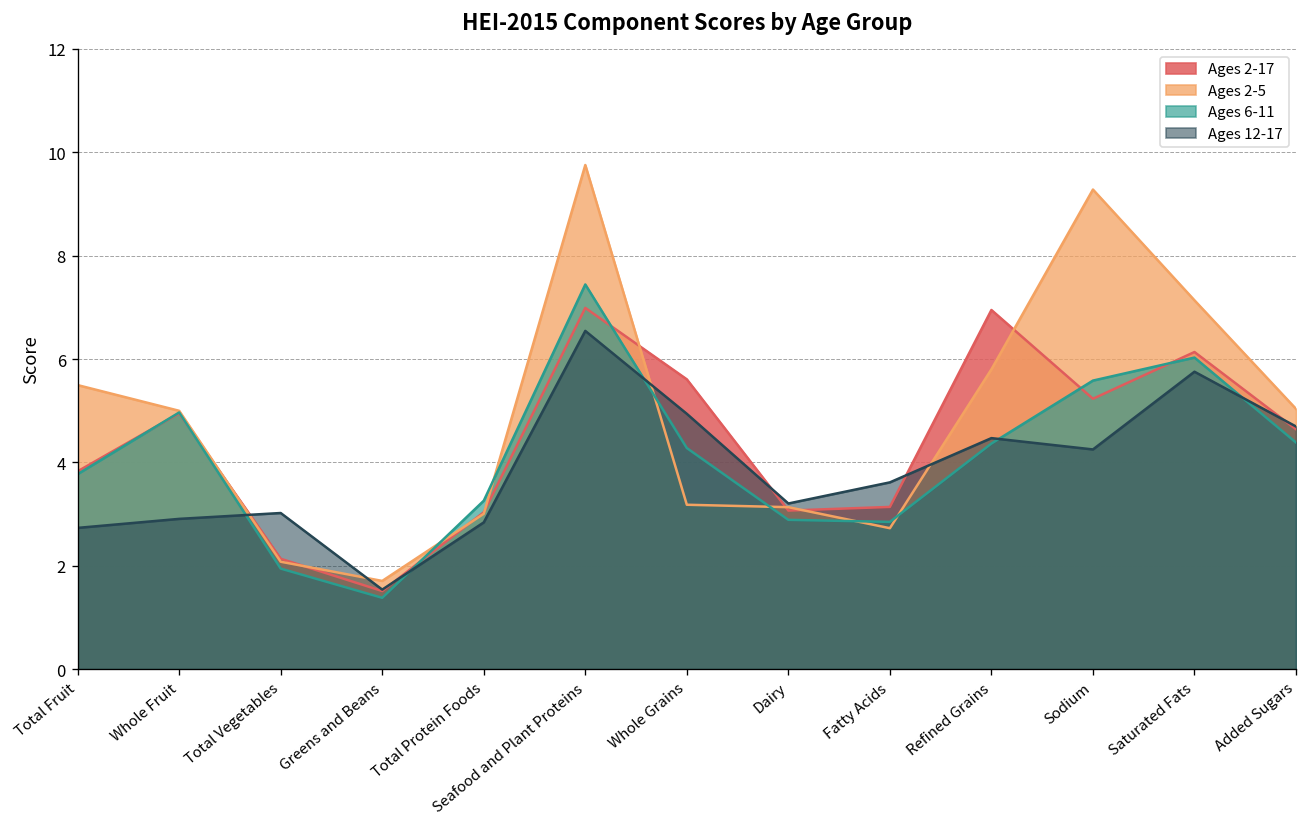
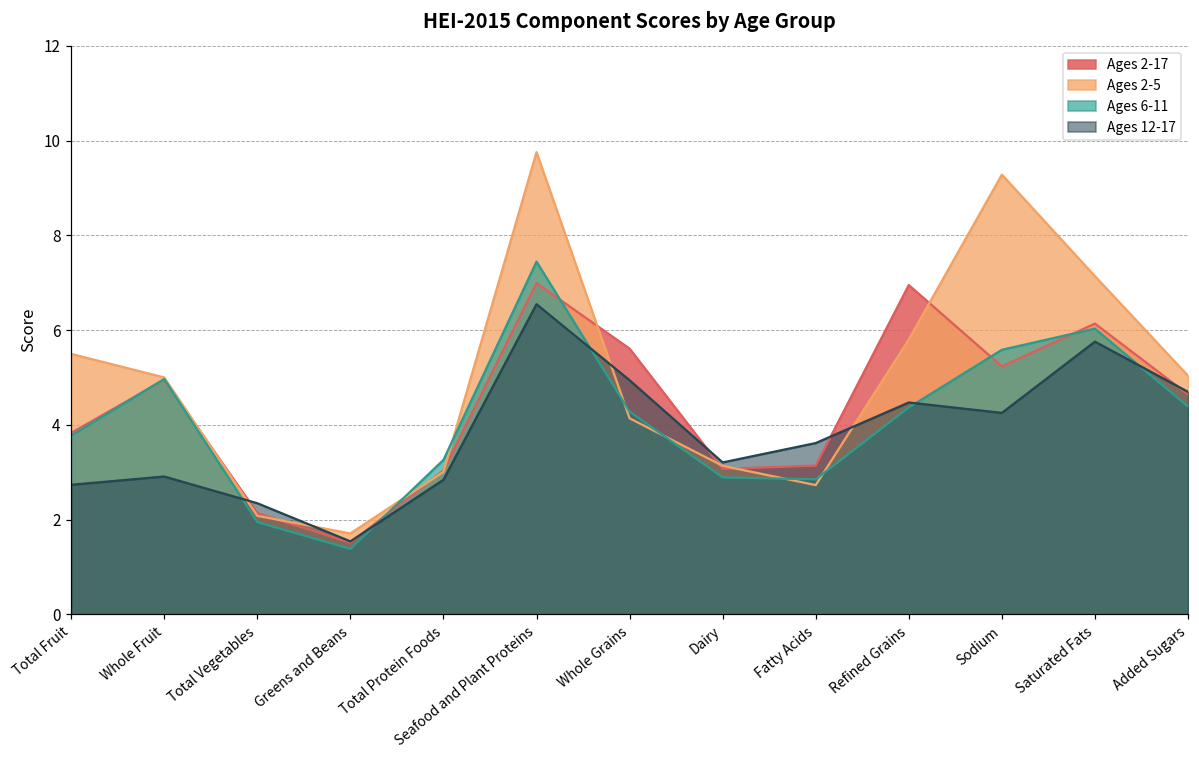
  {
    "Ages 2-17": {
      "Seafood and Plant Proteins": 7.0,
      "Whole Grains": 5.6,
      "Dairy": 3.1,
      "Fatty Acids": 3.1,
      "Refined Grains": 7.0,
      "Sodium": 5.2,
      "Saturated Fats": 6.1
    },
    "Ages 2-5": {
      "Total Fruit": 5.5,
      "Greens and Beans": 1.7,
      "Seafood and Plant Proteins": 9.8,
-     "Whole Grains": 3.2,
+     "Whole Grains": 4.1,
      "Dairy": 3.1,
      "Fatty Acids": 2.7,
      "Refined Grains": 5.8,
      "Sodium": 9.3,
      "Saturated Fats": 7.1,
      "Added Sugars": 5.0
    },
    "Ages 6-11": {
      "Total Vegetables": 1.9,
      "Greens and Beans": 1.4,
      "Total Protein Foods": 3.3,
      "Seafood and Plant Proteins": 7.4,
      "Whole Grains": 4.3,
      "Dairy": 2.9,
      "Fatty Acids": 2.9,
      "Refined Grains": 4.4,
      "Sodium": 5.6,
      "Saturated Fats": 6.0,
      "Added Sugars": 4.4
    },
    "Ages 12-17": {
      "Total Fruit": 2.7,
      "Whole Fruit": 2.9,
-     "Total Vegetables": 3.0,
+     "Total Vegetables": 2.3,
      "Total Protein Foods": 2.8,
      "Seafood and Plant Proteins": 6.5,
      "Whole Grains": 4.9,
      "Dairy": 3.2,
      "Fatty Acids": 3.6,
      "Refined Grains": 4.5,
      "Sodium": 4.3,
      "Saturated Fats": 5.8
    }
  }
